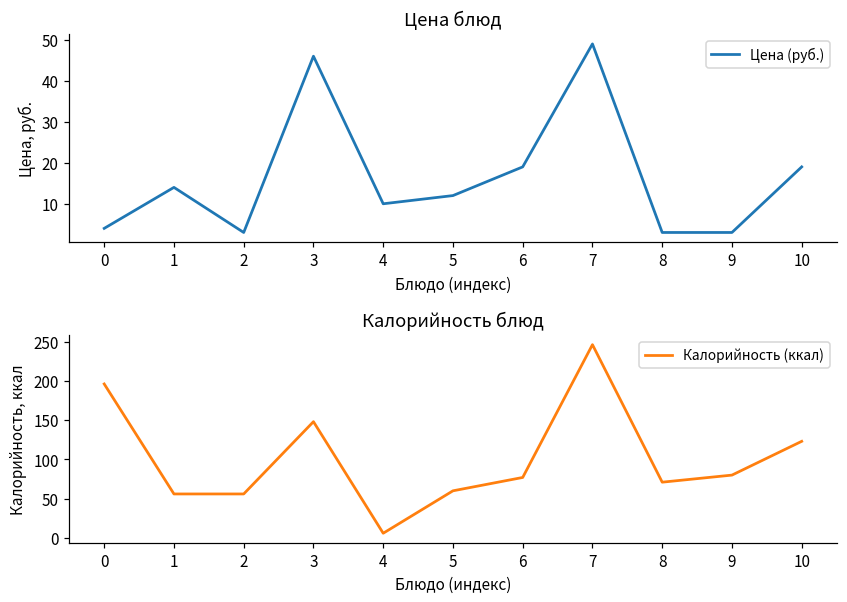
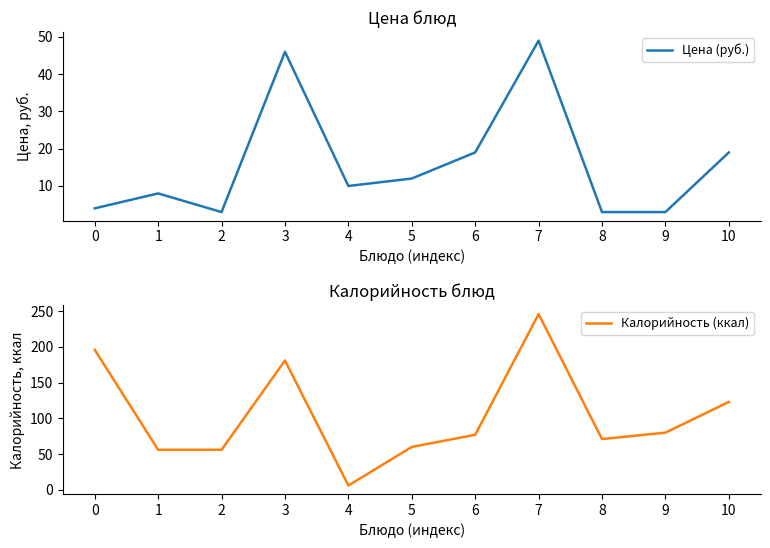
  {
    "Цена блюд": {
      "0": 4,
-     "1": 14,
+     "1": 8,
      "2": 3,
      "3": 46,
      "4": 10,
      "5": 12,
      "6": 19,
      "7": 49,
      "8": 3,
      "9": 3,
      "10": 19
    },
    "Калорийность блюд": {
      "0": 200,
      "1": 60,
      "2": 60,
-     "3": 150,
+     "3": 180,
      "4": 10,
      "5": 60,
      "6": 80,
      "7": 250,
      "8": 70,
      "9": 80,
      "10": 120
    }
  }
